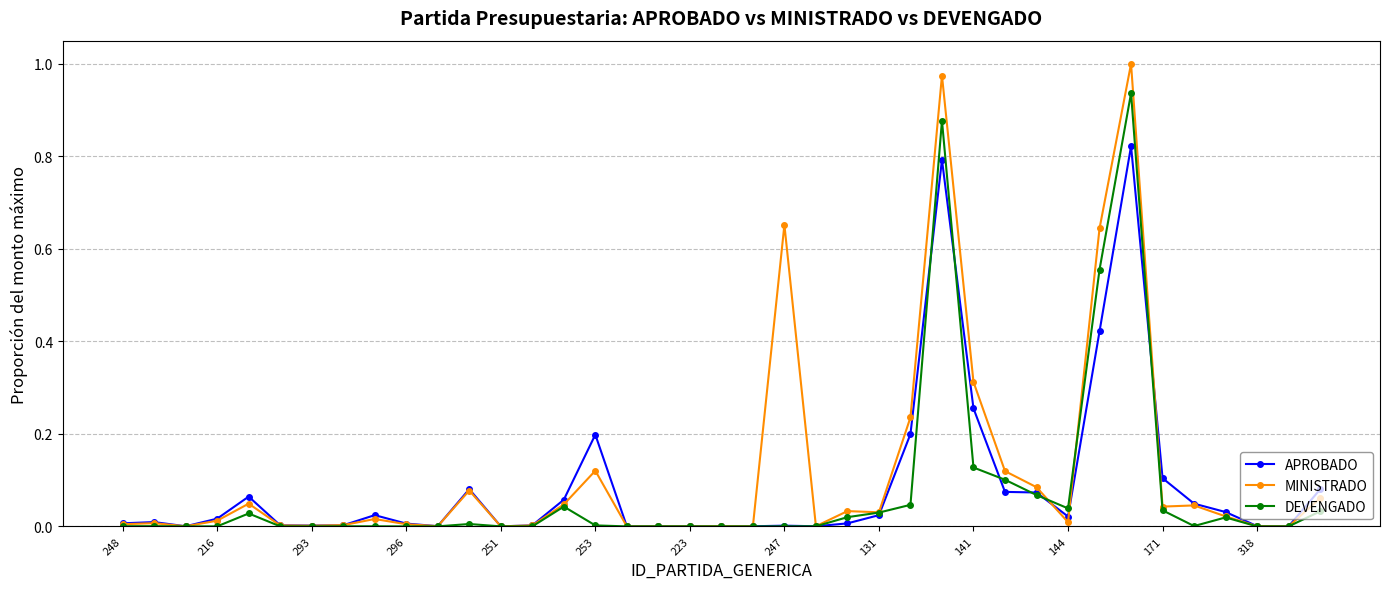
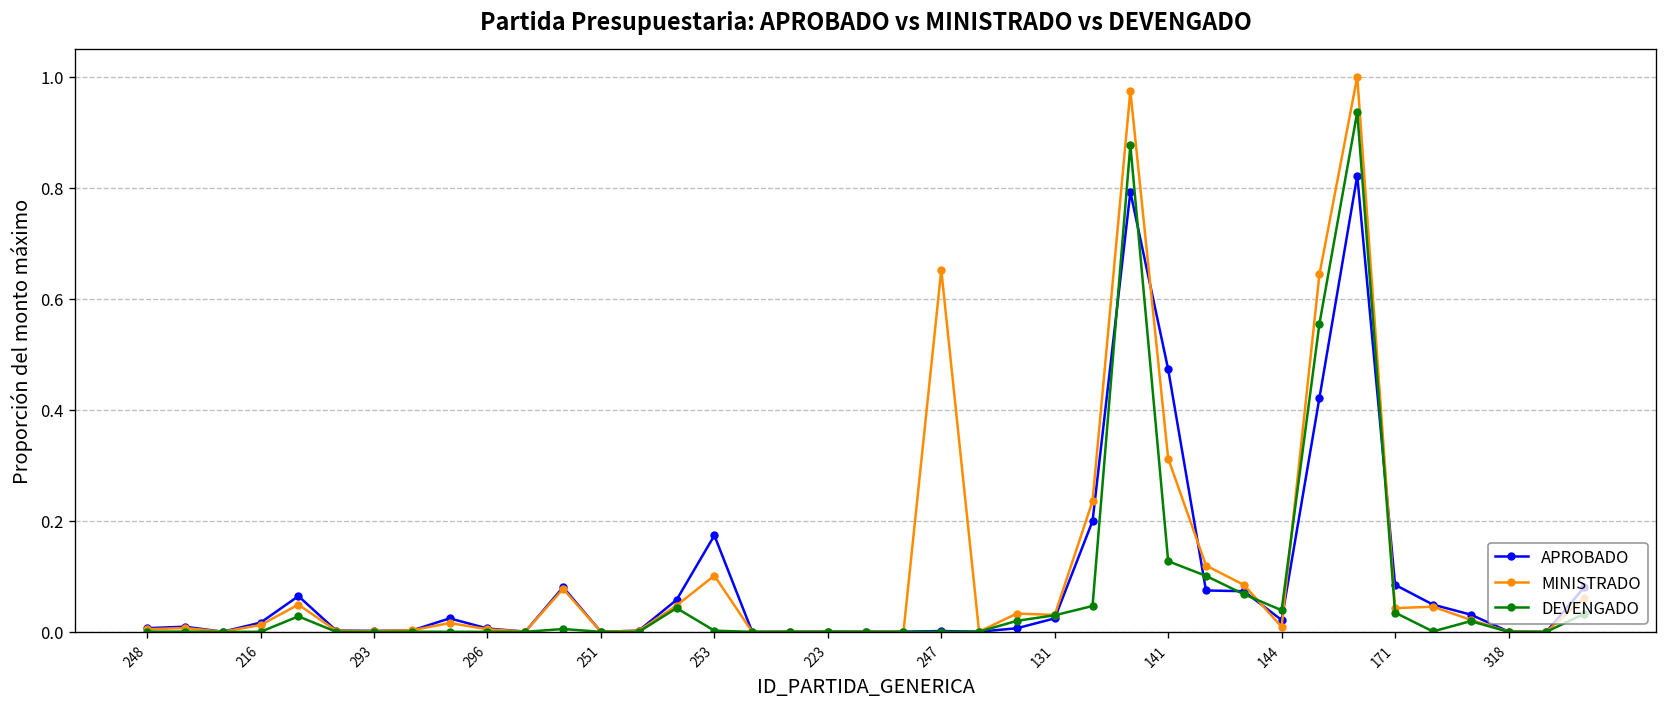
  {
    "APROBADO": {
-     "253": 0.20,
-     "141": 0.26,
+     "253": 0.17,
+     "141": 0.47,
      "144": 0.02,
-     "171": 0.10
+     "171": 0.08
    },
    "MINISTRADO": {
-     "253": 0.12,
+     "253": 0.10,
      "247": 0.65,
      "141": 0.31,
      "144": 0.01,
      "171": 0.04
    },
    "DEVENGADO": {
      "216": 0.00,
      "253": 0.00,
      "141": 0.13,
      "144": 0.04,
      "171": 0.03
    }
  }
